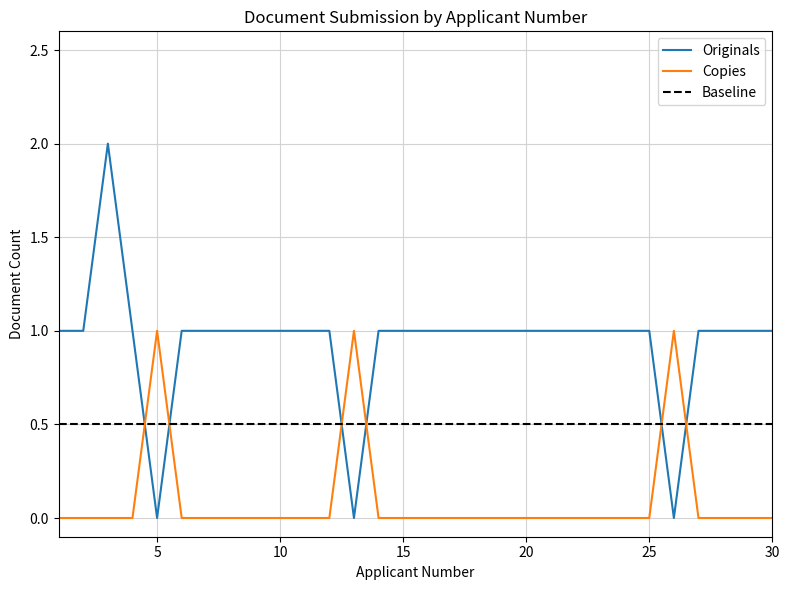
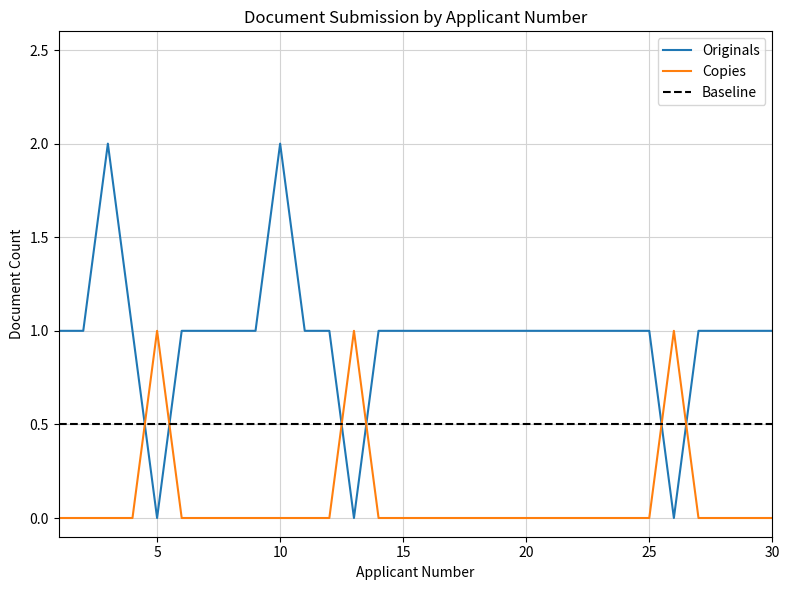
  {
    "Originals": {
      "5": 0,
-     "10": 1,
+     "10": 2,
      "15": 1,
      "20": 1,
      "25": 1,
      "30": 1
    },
    "Copies": {
      "5": 1,
      "10": 0,
      "15": 0,
      "20": 0,
      "25": 0,
      "30": 0
    }
  }
